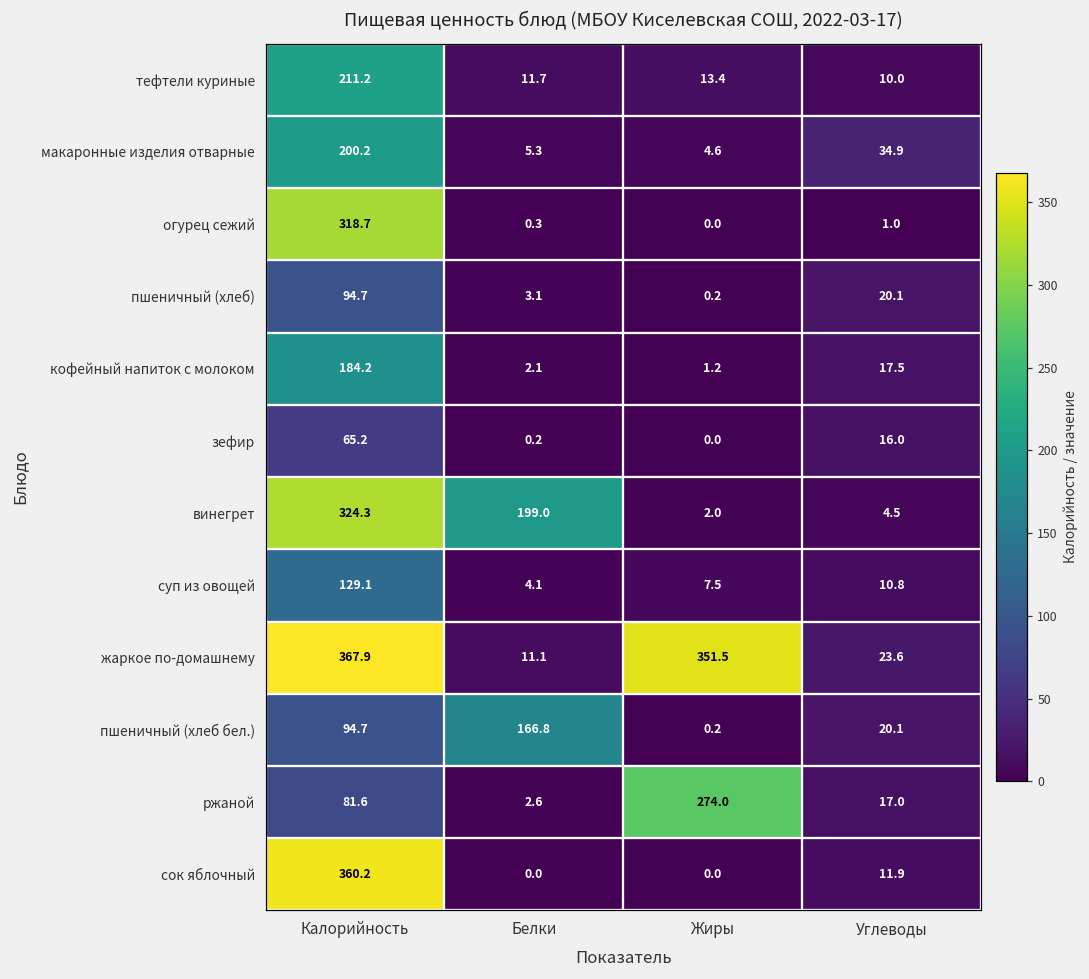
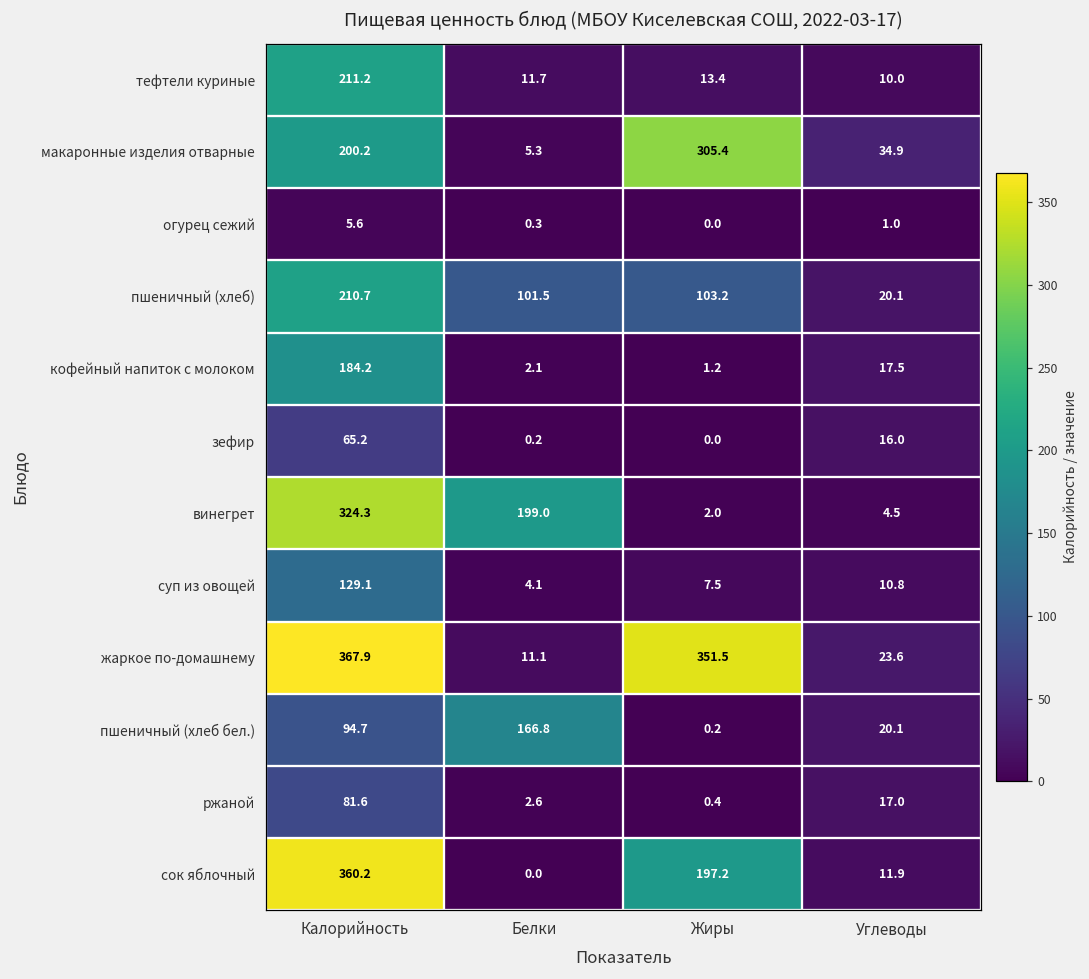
  {
    "тефтели куриные": {
      "Калорийность": 211.2,
      "Белки": 11.7,
      "Жиры": 13.4,
      "Углеводы": 10.0
    },
    "макаронные изделия отварные": {
      "Калорийность": 200.2,
      "Белки": 5.3,
-     "Жиры": 4.6,
+     "Жиры": 305.4,
      "Углеводы": 34.9
    },
    "огурец сежий": {
-     "Калорийность": 318.7,
+     "Калорийность": 5.6,
      "Белки": 0.3,
      "Жиры": 0.0,
      "Углеводы": 1.0
    },
    "пшеничный (хлеб)": {
-     "Калорийность": 94.7,
-     "Белки": 3.1,
-     "Жиры": 0.2,
+     "Калорийность": 210.7,
+     "Белки": 101.5,
+     "Жиры": 103.2,
      "Углеводы": 20.1
    },
    "кофейный напиток с молоком": {
      "Калорийность": 184.2,
      "Белки": 2.1,
      "Жиры": 1.2,
      "Углеводы": 17.5
    },
    "зефир": {
      "Калорийность": 65.2,
      "Белки": 0.2,
      "Жиры": 0.0,
      "Углеводы": 16.0
    },
    "винегрет": {
      "Калорийность": 324.3,
      "Белки": 199.0,
      "Жиры": 2.0,
      "Углеводы": 4.5
    },
    "суп из овощей": {
      "Калорийность": 129.1,
      "Белки": 4.1,
      "Жиры": 7.5,
      "Углеводы": 10.8
    },
    "жаркое по-домашнему": {
      "Калорийность": 367.9,
      "Белки": 11.1,
      "Жиры": 351.5,
      "Углеводы": 23.6
    },
    "пшеничный (хлеб бел.)": {
      "Калорийность": 94.7,
      "Белки": 166.8,
      "Жиры": 0.2,
      "Углеводы": 20.1
    },
    "ржаной": {
      "Калорийность": 81.6,
      "Белки": 2.6,
-     "Жиры": 274.0,
+     "Жиры": 0.4,
      "Углеводы": 17.0
    },
    "сок яблочный": {
      "Калорийность": 360.2,
      "Белки": 0.0,
-     "Жиры": 0.0,
+     "Жиры": 197.2,
      "Углеводы": 11.9
    }
  }
